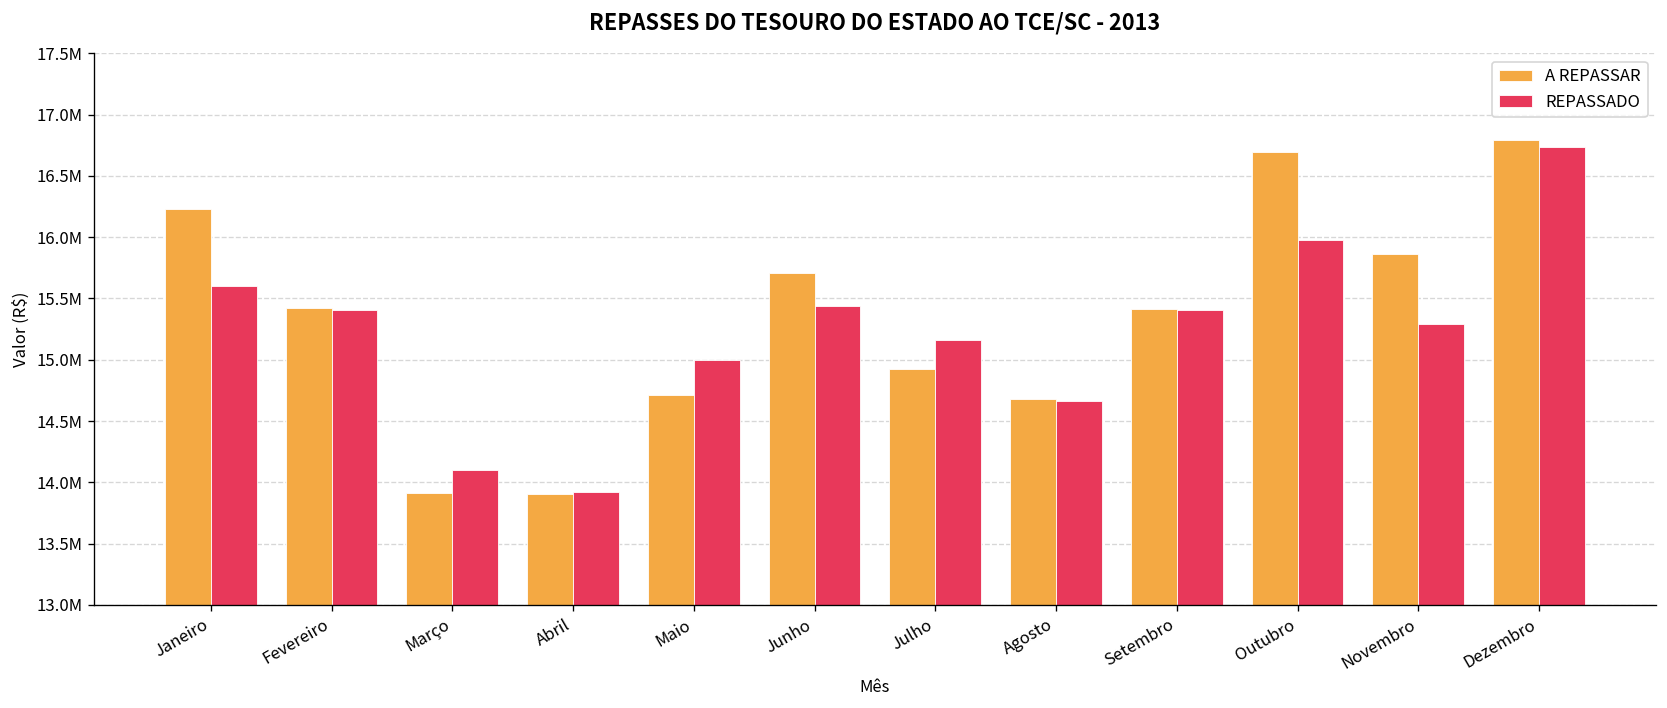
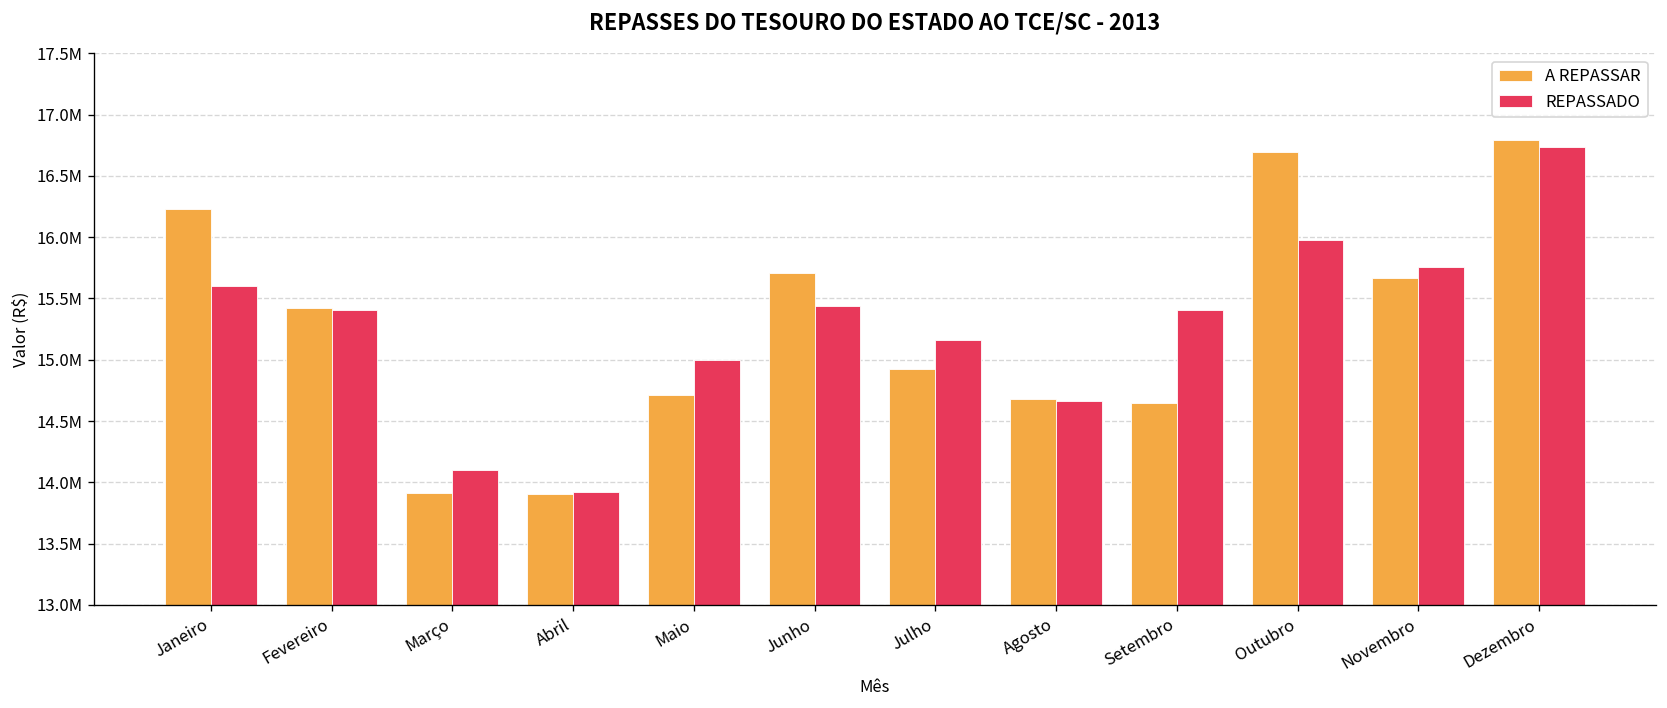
  {
    "A REPASSAR": {
      "Janeiro": 16230000,
      "Fevereiro": 15420000,
      "Março": 13910000,
      "Abril": 13910000,
      "Maio": 14710000,
      "Junho": 15710000,
      "Julho": 14930000,
      "Agosto": 14680000,
-     "Setembro": 15420000,
+     "Setembro": 14640000,
      "Outubro": 16700000,
-     "Novembro": 15860000,
+     "Novembro": 15670000,
      "Dezembro": 16790000
    },
    "REPASSADO": {
      "Janeiro": 15600000,
      "Fevereiro": 15410000,
      "Março": 14100000,
      "Abril": 13920000,
      "Maio": 15000000,
      "Junho": 15440000,
      "Julho": 15160000,
      "Agosto": 14660000,
      "Setembro": 15410000,
      "Outubro": 15980000,
-     "Novembro": 15290000,
+     "Novembro": 15760000,
      "Dezembro": 16730000
    }
  }
